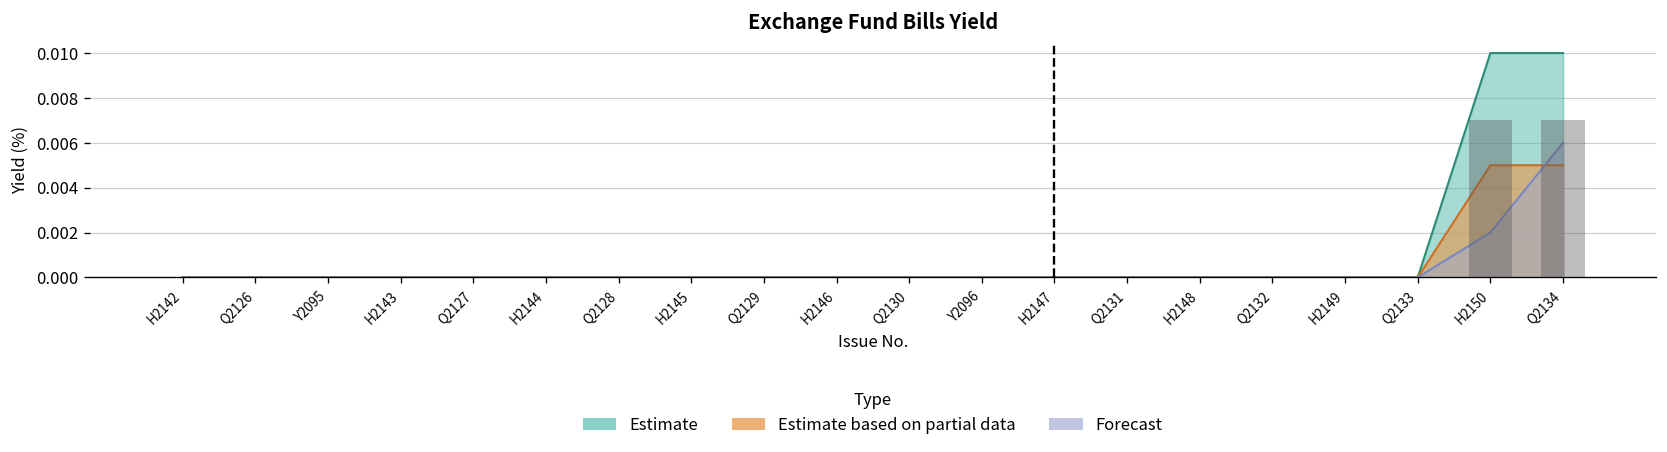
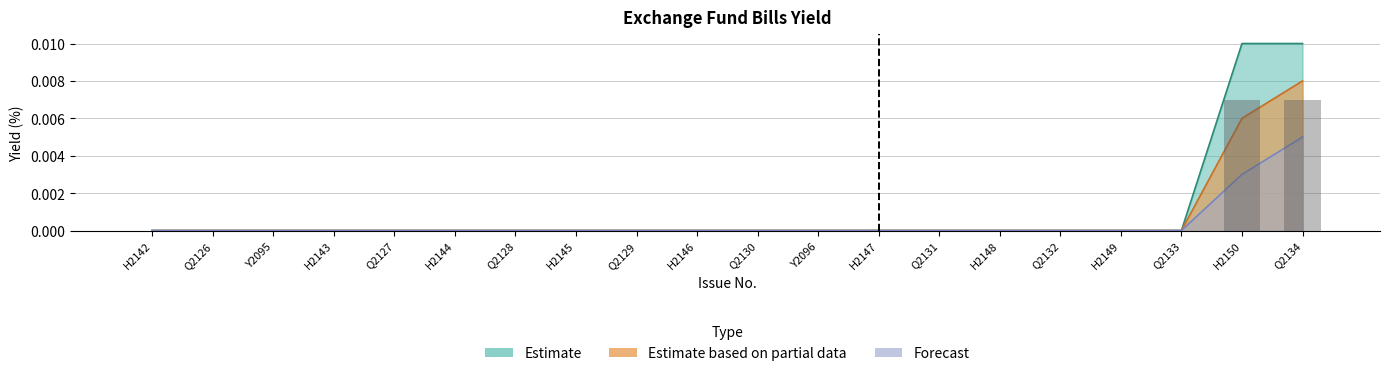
  {
    "Estimate": {
      "H2150": 0.010,
      "Q2134": 0.010
    },
    "Estimate based on partial data": {
-     "H2150": 0.005,
-     "Q2134": 0.005
+     "H2150": 0.006,
+     "Q2134": 0.008
    },
    "Forecast": {
-     "H2150": 0.002,
-     "Q2134": 0.006
+     "H2150": 0.003,
+     "Q2134": 0.005
    }
  }
